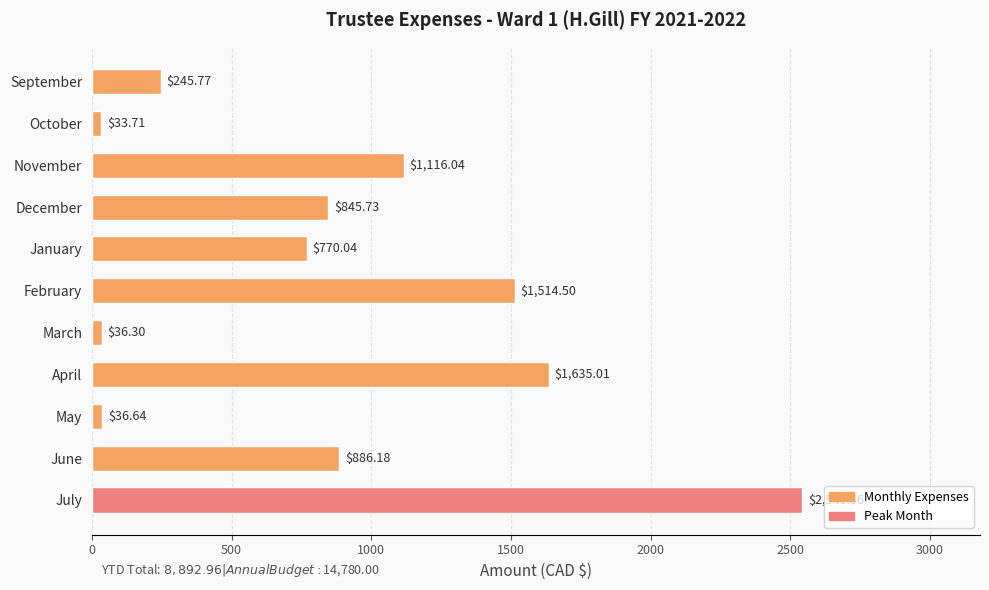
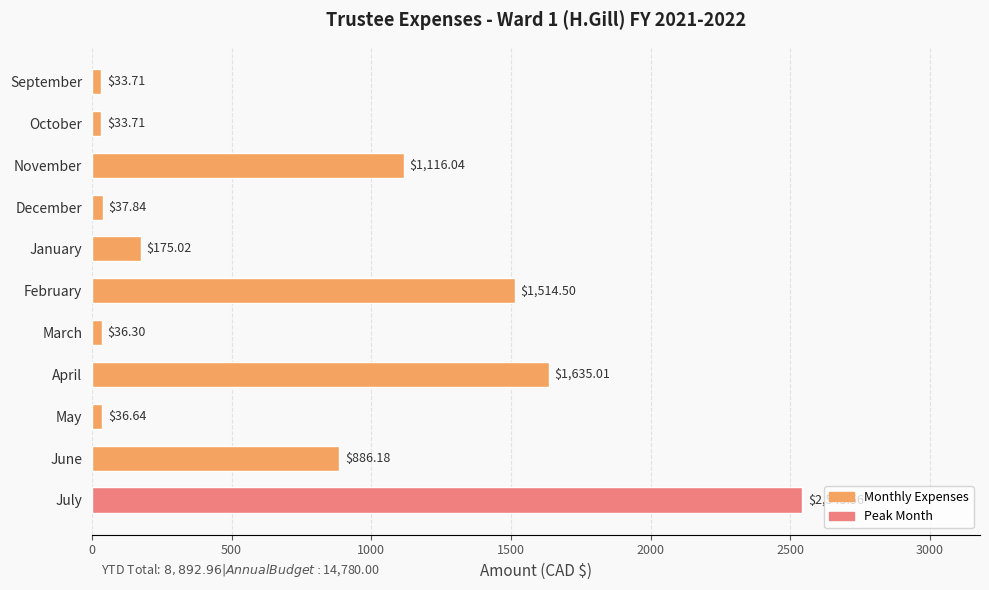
  {
-   "September": "$245.77",
+   "September": "$33.71",
    "October": "$33.71",
    "November": "$1,116.04",
-   "December": "$845.73",
-   "January": "$770.04",
+   "December": "$37.84",
+   "January": "$175.02",
    "February": "$1,514.50",
    "March": "$36.30",
    "April": "$1,635.01",
    "May": "$36.64",
    "June": "$886.18"
  }
